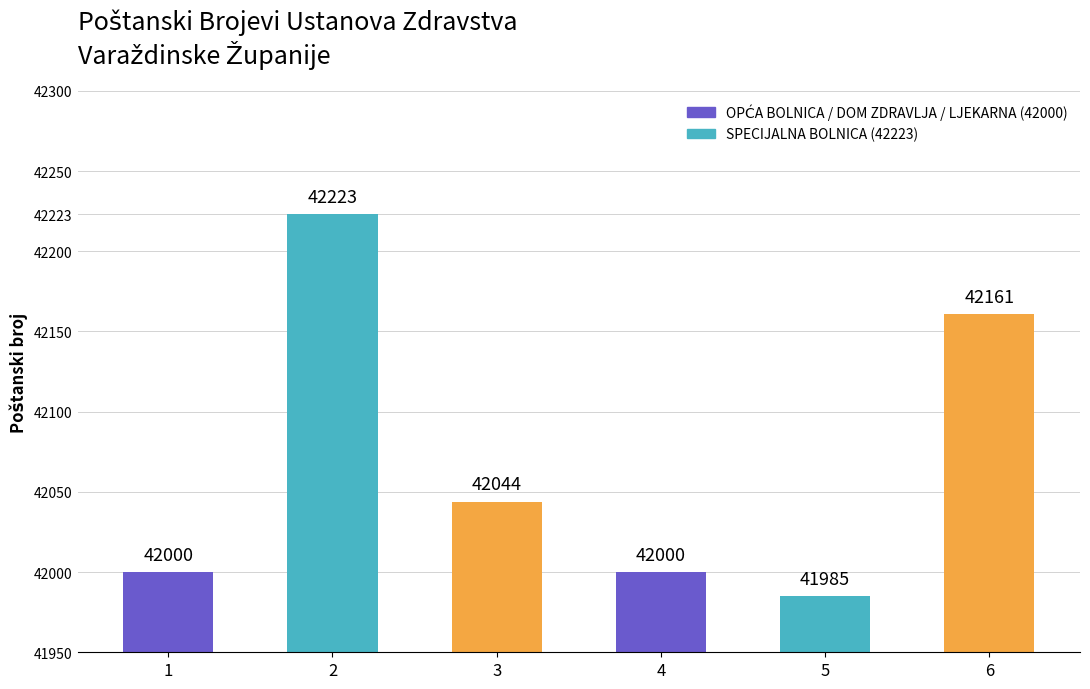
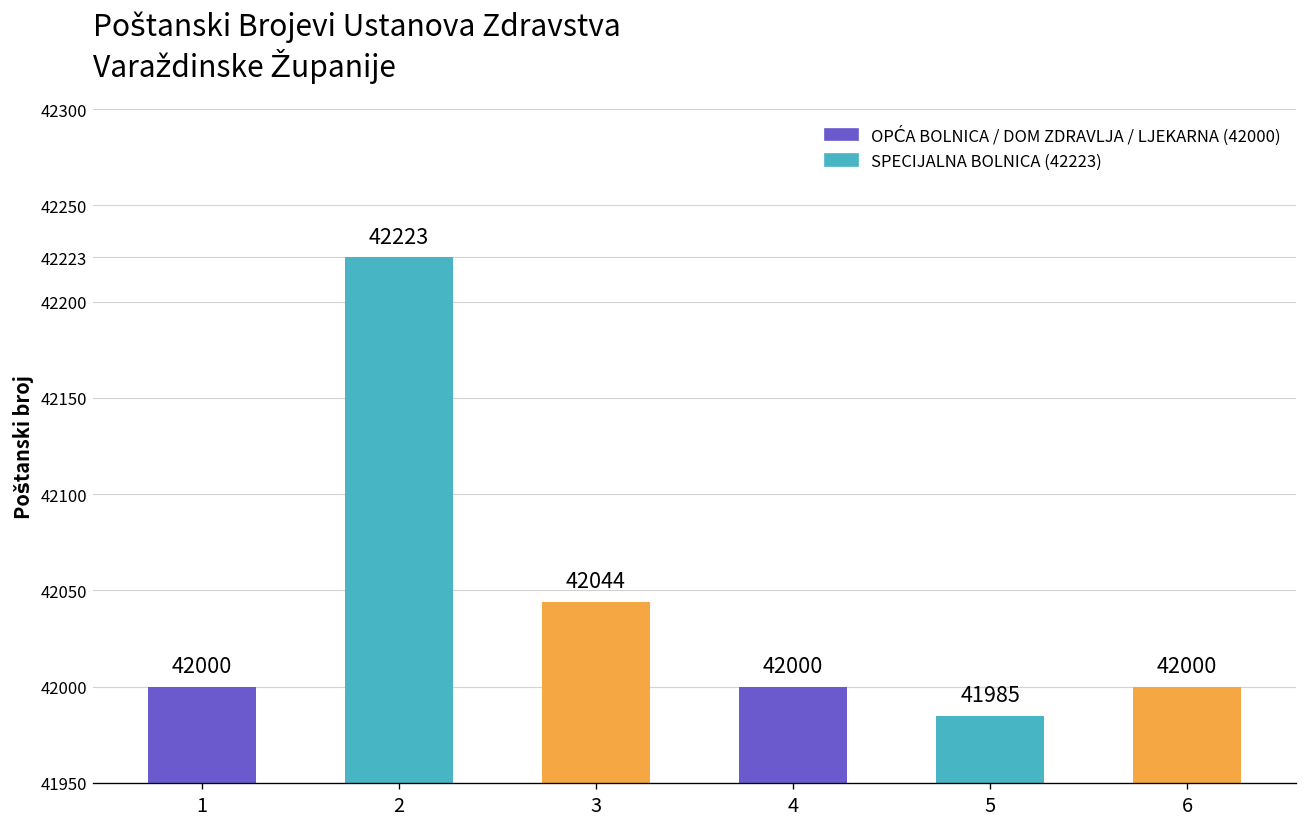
  {
    "1": 42000,
    "2": 42223,
    "3": 42044,
    "4": 42000,
    "5": 41985,
-   "6": 42161
+   "6": 42000
  }
